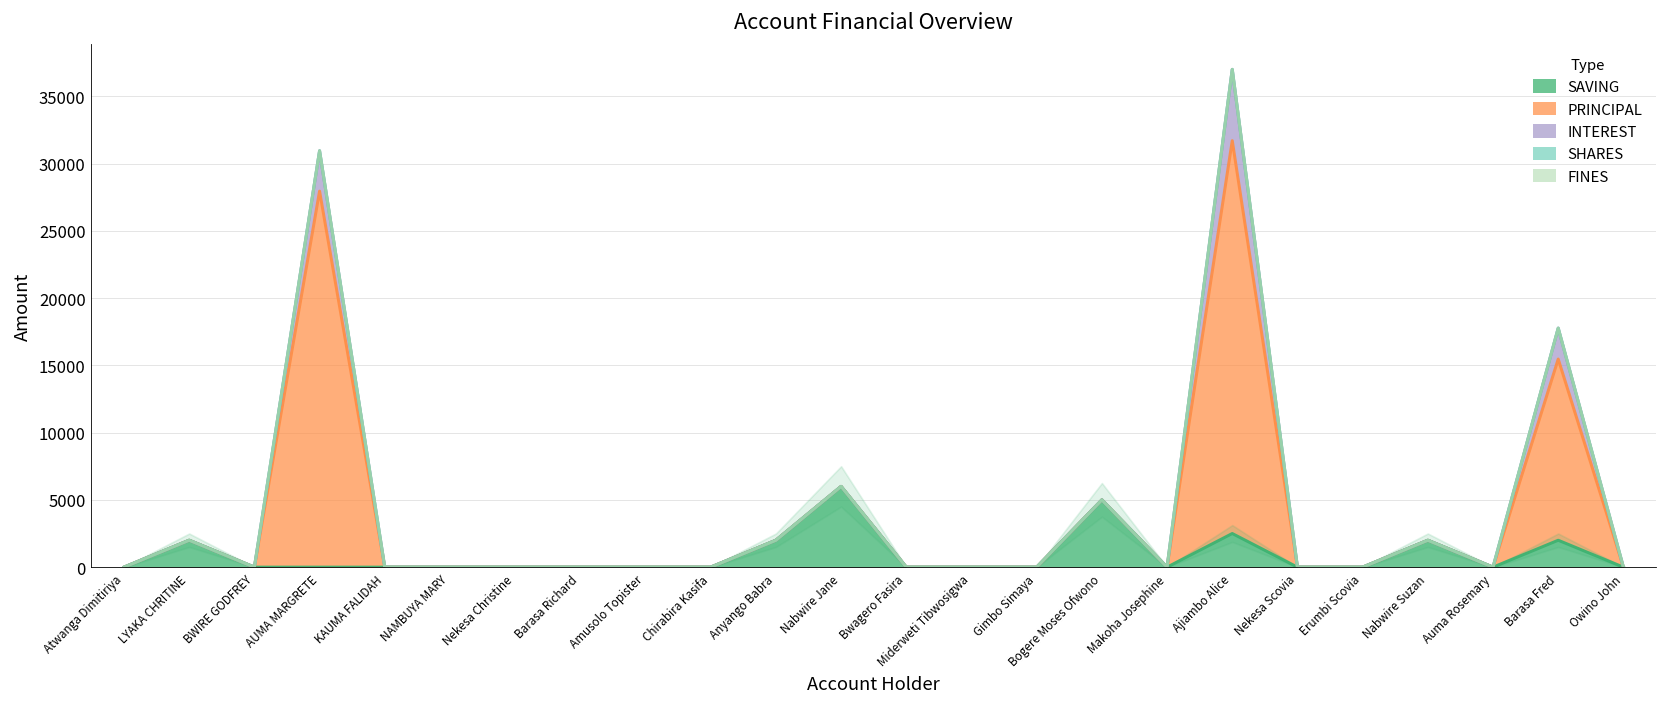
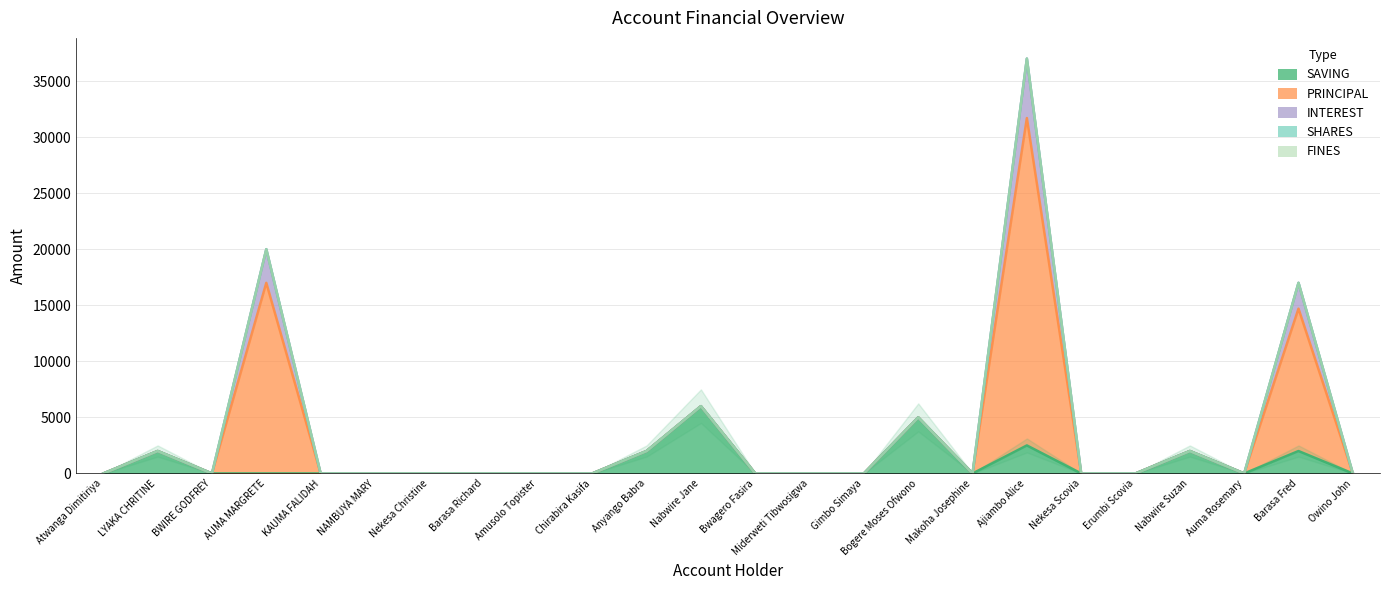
  {
    "PRINCIPAL": {
-     "AUMA MARGRETE": 27900,
+     "AUMA MARGRETE": 17000,
      "Ajiambo Alice": 29200,
-     "Barasa Fred": 13500
+     "Barasa Fred": 12700
    }
  }
